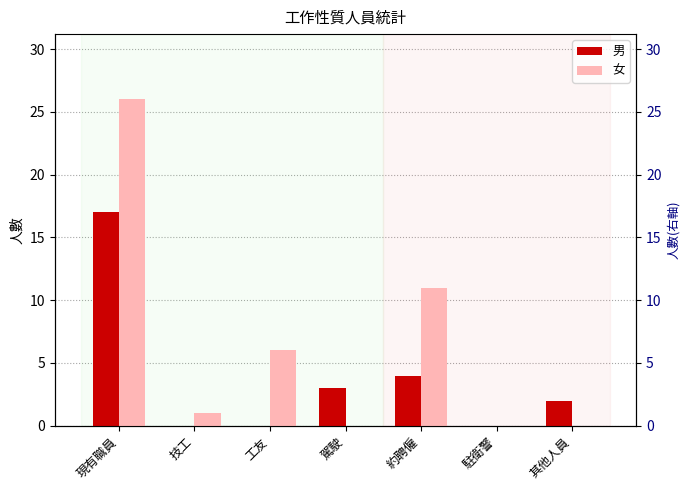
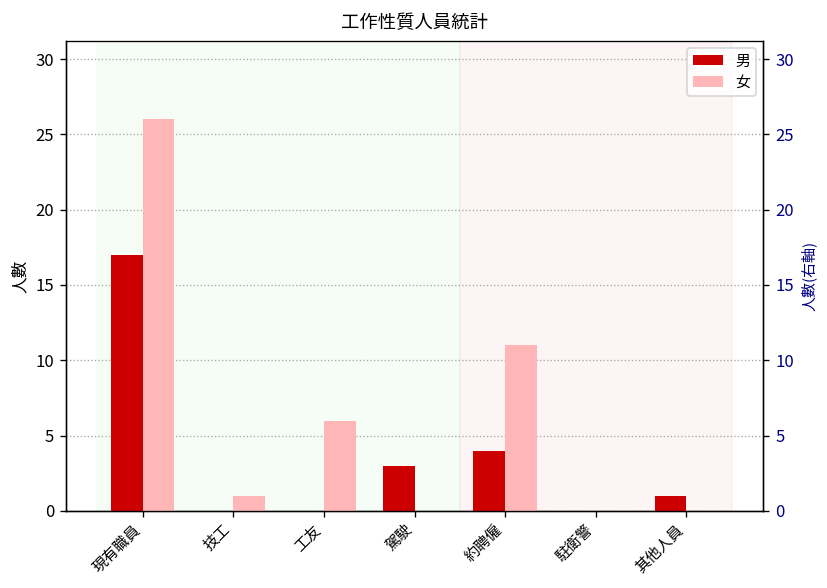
  {
    "男": {
      "現有職員": 17,
      "技工": 0,
      "工友": 0,
      "駕駛": 3,
      "約聘僱": 4,
      "駐衛警": 0,
-     "其他人員": 2
+     "其他人員": 1
    },
    "女": {
      "現有職員": 26,
      "技工": 1,
      "工友": 6,
      "駕駛": 0,
      "約聘僱": 11,
      "駐衛警": 0,
      "其他人員": 0
    }
  }
